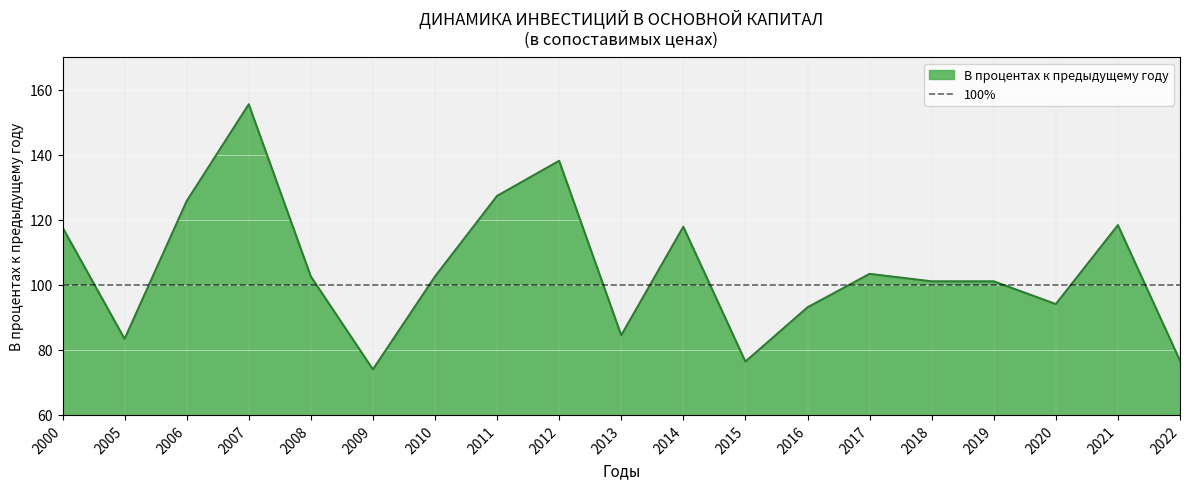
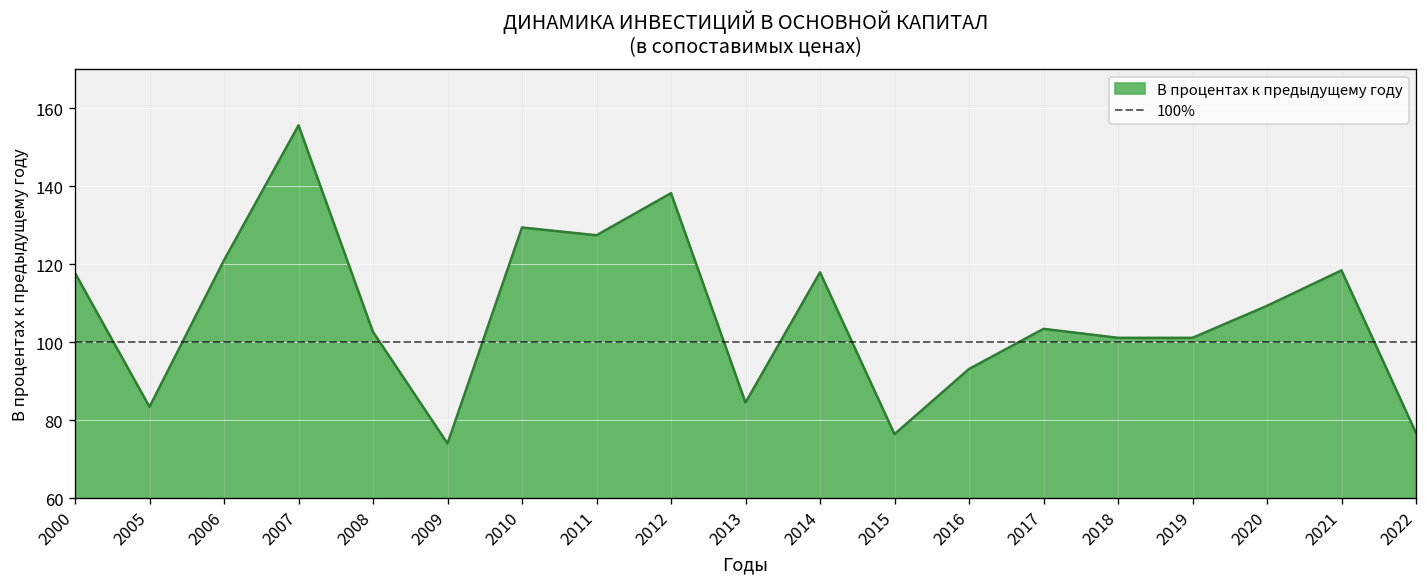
  {
    "2000": 118,
    "2005": 83,
-   "2006": 126,
+   "2006": 121,
    "2007": 156,
    "2008": 103,
    "2009": 74,
-   "2010": 103,
+   "2010": 129,
    "2011": 127,
    "2012": 138,
    "2013": 85,
    "2014": 118,
    "2015": 76,
    "2016": 93,
    "2017": 103,
    "2018": 101,
    "2019": 101,
-   "2020": 94,
+   "2020": 109,
    "2021": 118,
    "2022": 77
  }
